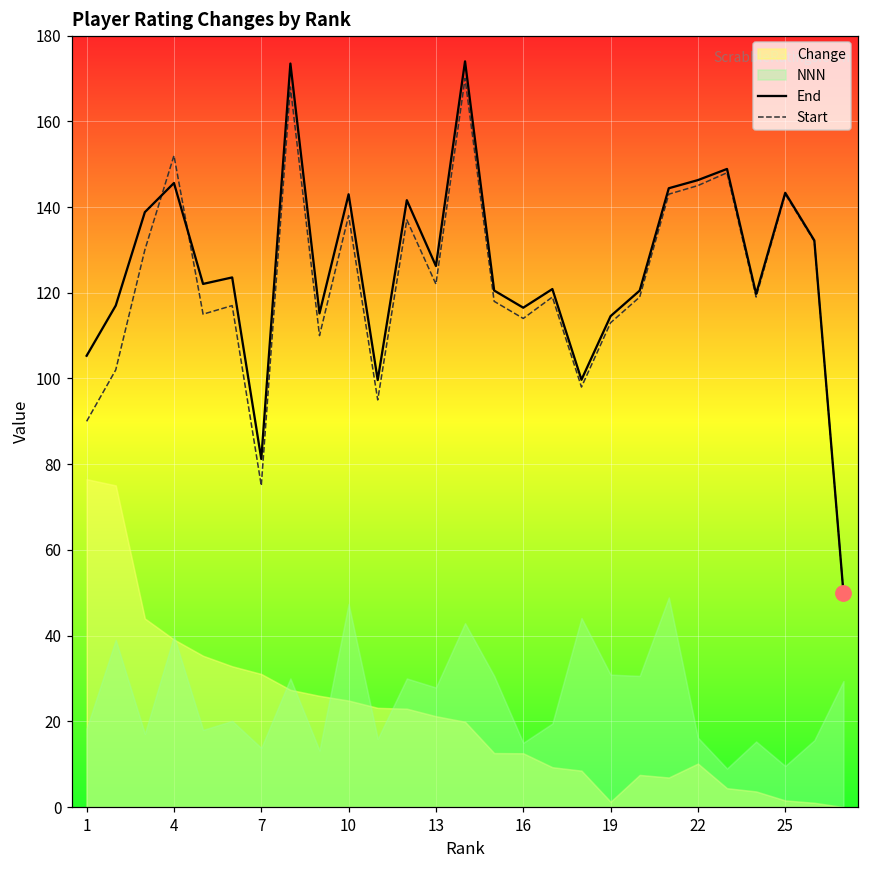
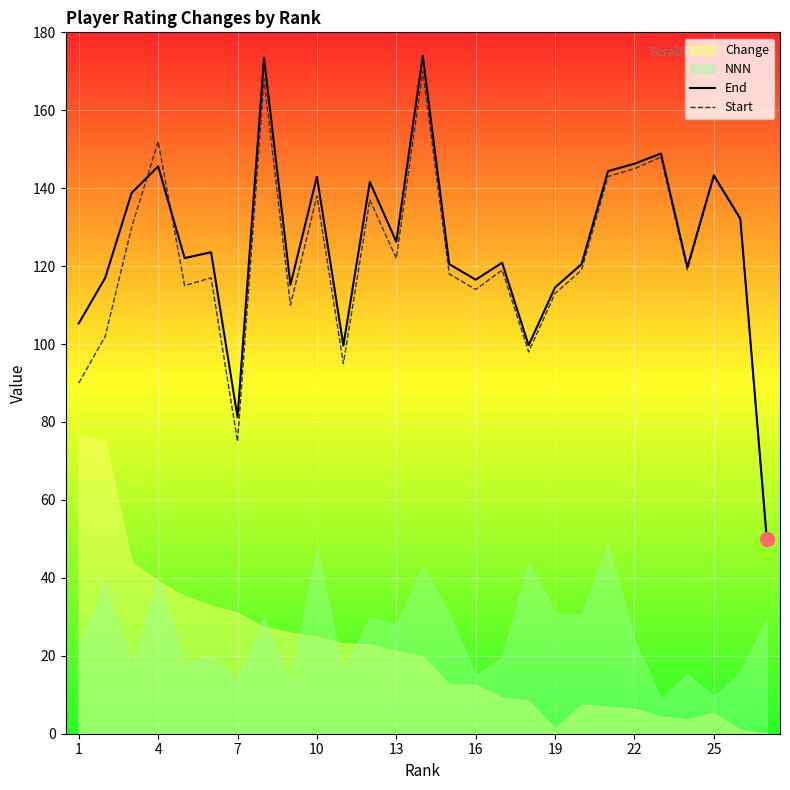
  {
    "End": {
      "1": 105,
      "4": 146,
      "7": 81,
      "10": 143,
      "13": 126,
      "16": 117,
      "19": 115,
      "22": 146
    },
    "Change": {
      "1": 77,
      "4": 39,
      "7": 31,
      "10": 25,
      "13": 21,
      "16": 13,
      "19": 1,
-     "22": 10,
-     "25": 2
+     "22": 6,
+     "25": 5
    },
    "NNN": {
-     "1": 18,
+     "1": 23,
      "4": 40,
      "7": 14,
      "10": 47,
      "13": 28,
      "16": 15,
      "19": 31,
-     "22": 16,
+     "22": 24,
      "25": 10
    },
    "Start": {
      "1": 90,
      "4": 152,
      "7": 75,
      "10": 138,
      "13": 122,
      "16": 114,
      "19": 113,
      "22": 145
    }
  }
